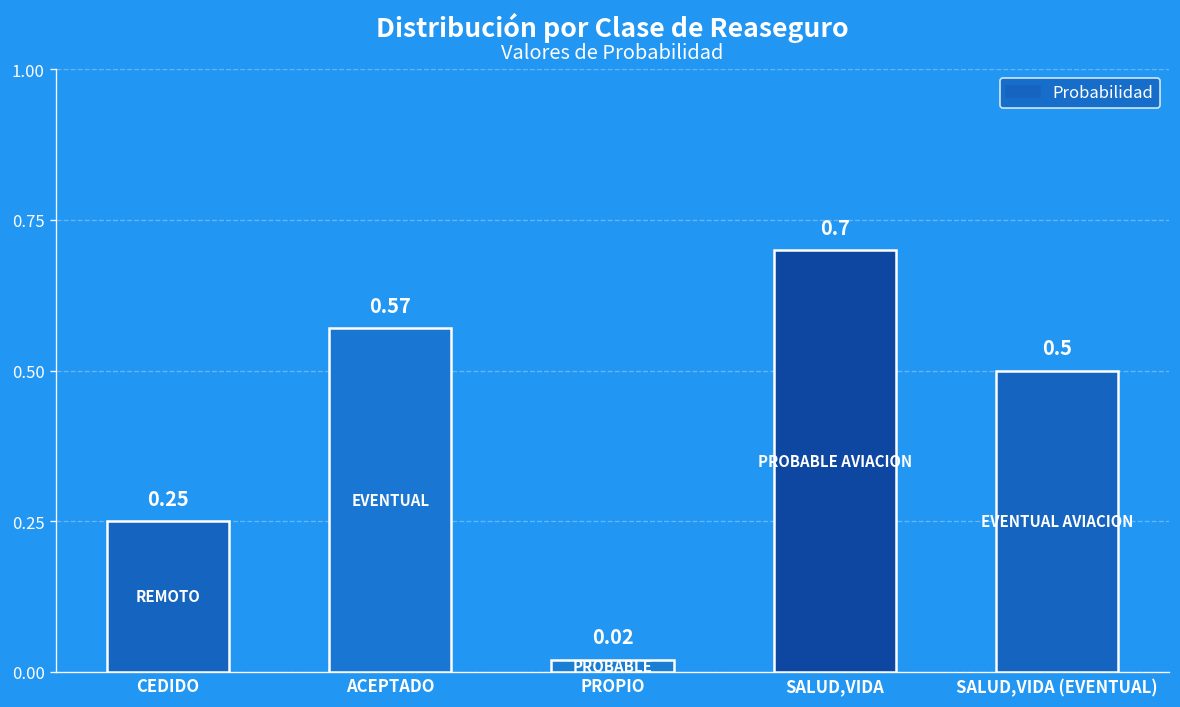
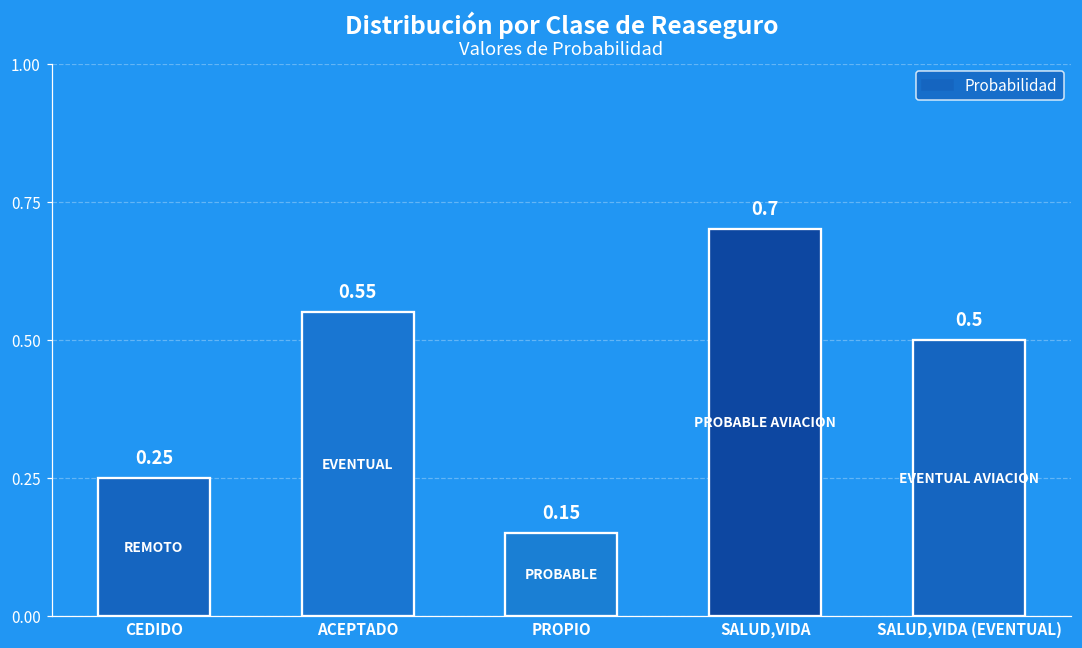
  {
    "CEDIDO": 0.25,
-   "ACEPTADO": 0.57,
-   "PROPIO": 0.02,
+   "ACEPTADO": 0.55,
+   "PROPIO": 0.15,
    "SALUD,VIDA": 0.7,
    "SALUD,VIDA (EVENTUAL)": 0.5
  }
